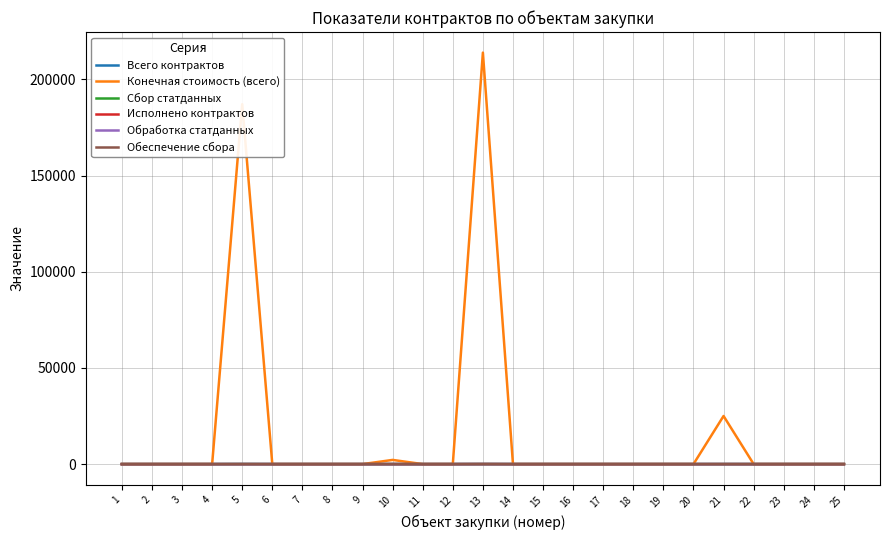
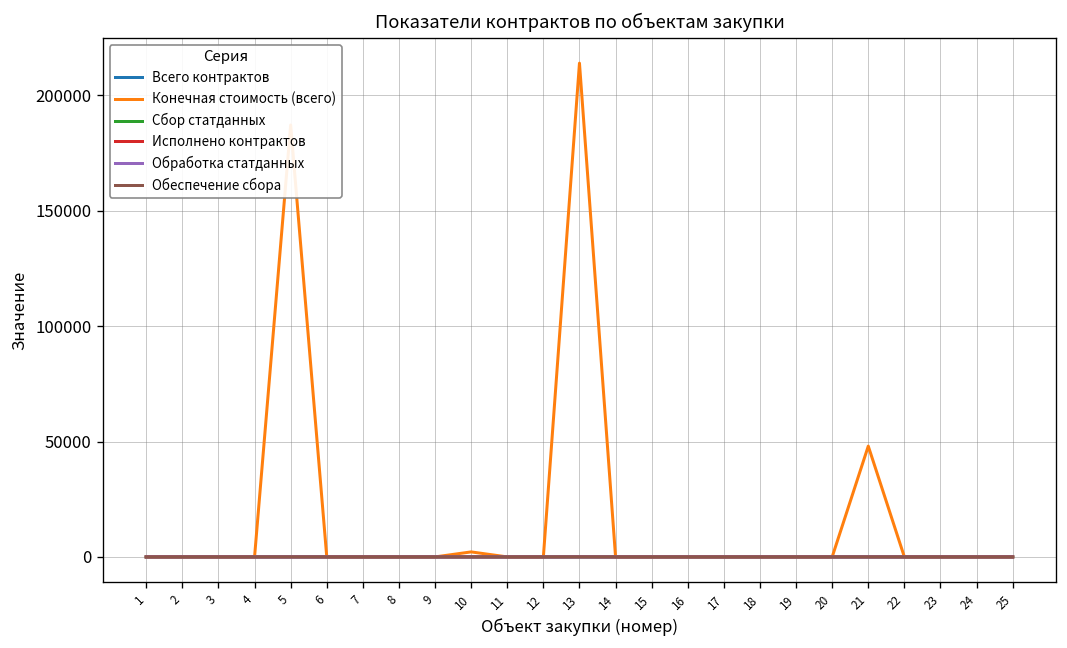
  {
    "Обеспечение сбора": {
      "5": 0,
      "10": 0,
      "13": 0,
      "21": 0
    },
    "Конечная стоимость (всего)": {
      "10": 2000,
      "13": 214000,
-     "21": 25000
+     "21": 48000
    }
  }
